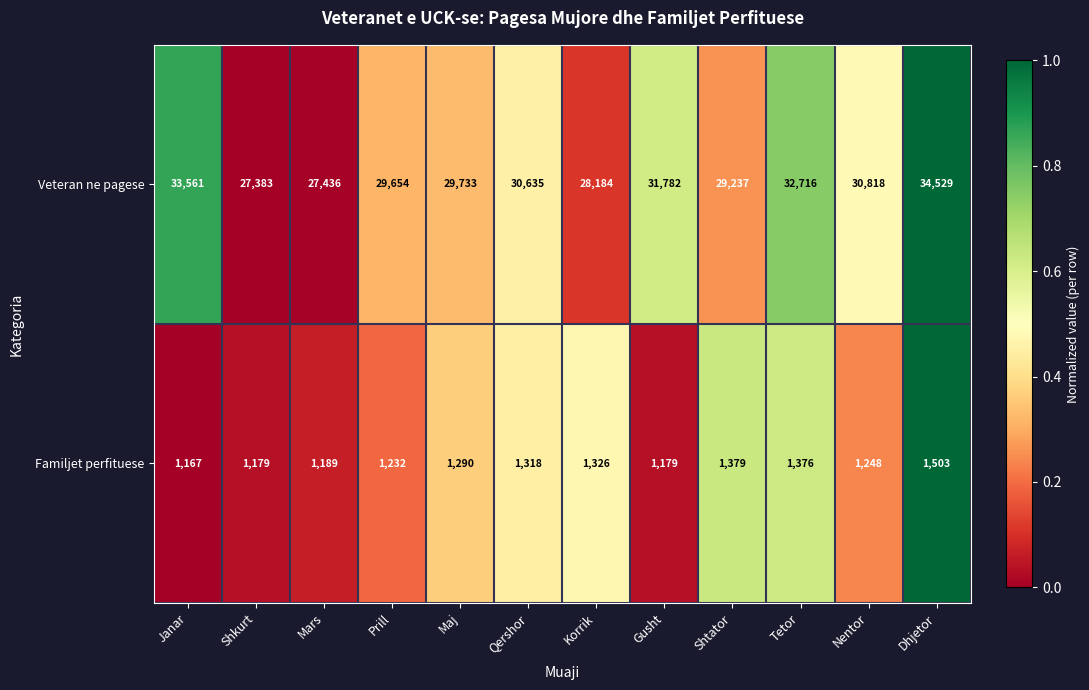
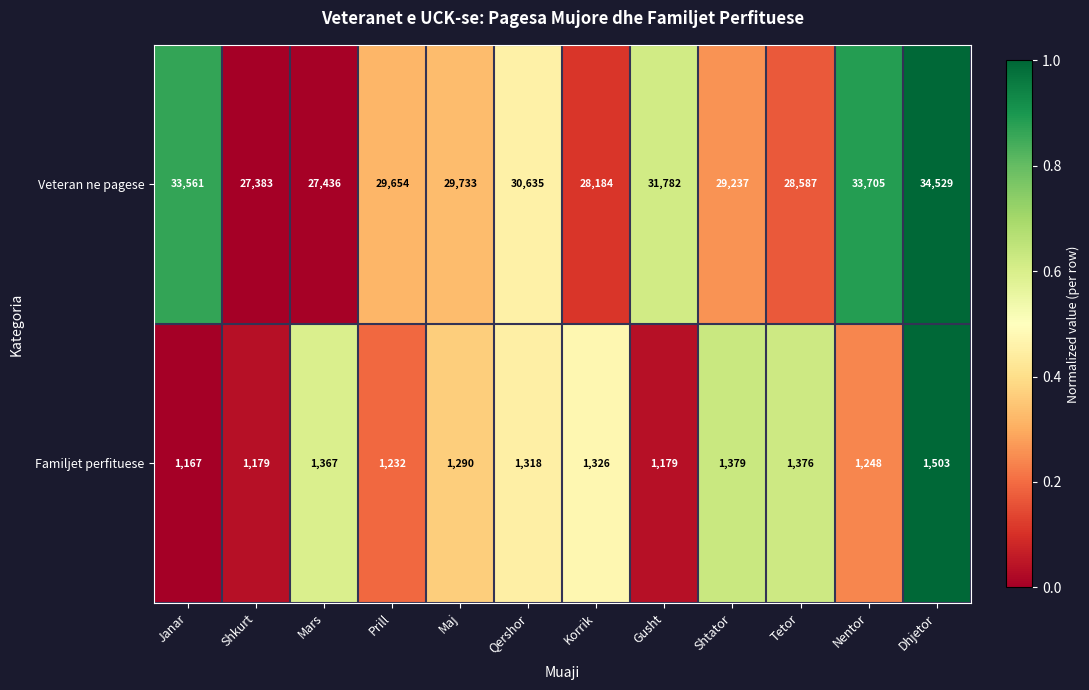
  {
    "Veteran ne pagese": {
      "Janar": "33,561",
      "Shkurt": "27,383",
      "Mars": "27,436",
      "Prill": "29,654",
      "Maj": "29,733",
      "Qershor": "30,635",
      "Korrik": "28,184",
      "Gusht": "31,782",
      "Shtator": "29,237",
-     "Tetor": "32,716",
-     "Nentor": "30,818",
+     "Tetor": "28,587",
+     "Nentor": "33,705",
      "Dhjetor": "34,529"
    },
    "Familjet perfituese": {
      "Janar": "1,167",
      "Shkurt": "1,179",
-     "Mars": "1,189",
+     "Mars": "1,367",
      "Prill": "1,232",
      "Maj": "1,290",
      "Qershor": "1,318",
      "Korrik": "1,326",
      "Gusht": "1,179",
      "Shtator": "1,379",
      "Tetor": "1,376",
      "Nentor": "1,248",
      "Dhjetor": "1,503"
    }
  }
